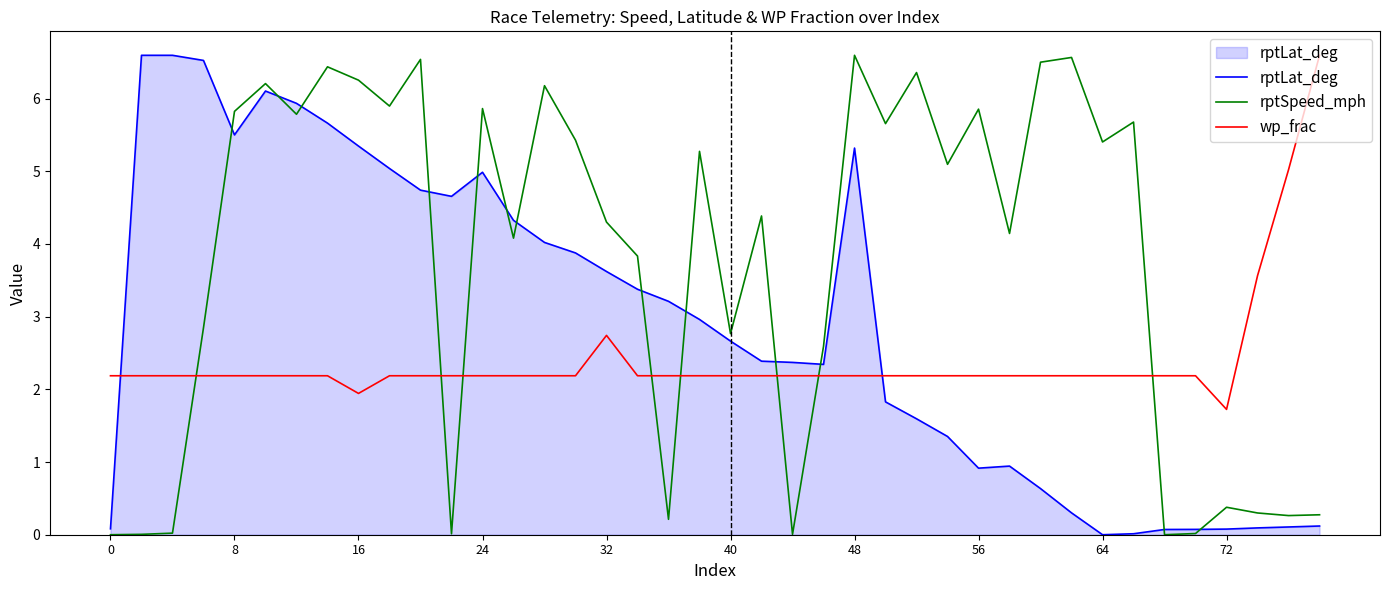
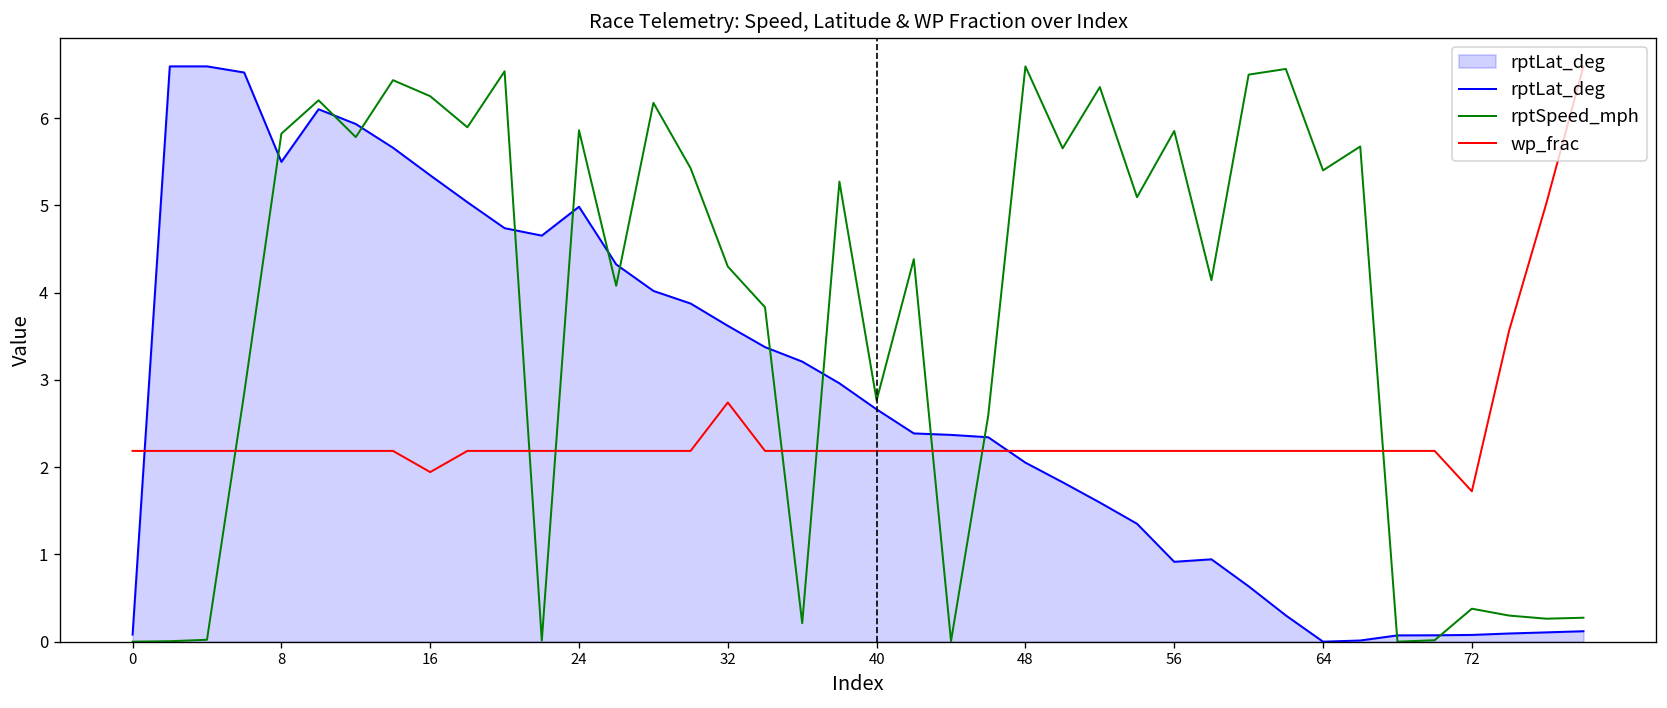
  {
    "rptLat_deg": {
      "0": 0.1,
      "8": 5.5,
      "16": 5.3,
      "24": 5.0,
      "32": 3.6,
      "40": 2.7,
-     "48": 5.3,
+     "48": 2.1,
      "56": 0.9,
      "64": 0.0,
      "72": 0.1
    },
    "rptSpeed_mph": {
      "0": 0.0,
      "8": 5.8,
      "16": 6.3,
      "24": 5.9,
      "32": 4.3,
      "40": 2.8,
      "48": 6.6,
      "56": 5.9,
      "64": 5.4,
      "72": 0.4
    },
    "wp_frac": {
      "0": 2.2,
      "8": 2.2,
      "16": 1.9,
      "24": 2.2,
      "32": 2.7,
      "40": 2.2,
      "48": 2.2,
      "56": 2.2,
      "64": 2.2,
      "72": 1.7
    }
  }
